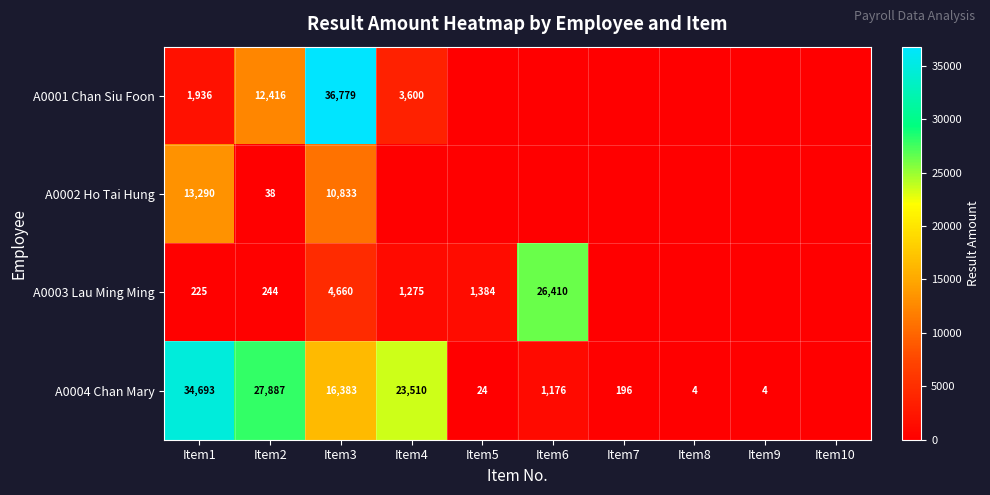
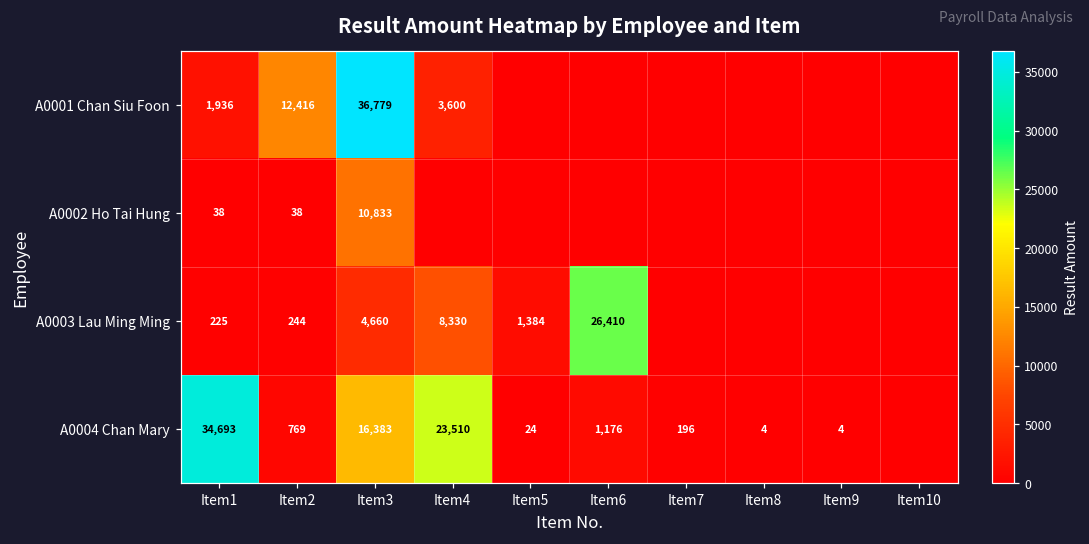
  {
    "A0001 Chan Siu Foon": {
      "Item1": "1,936",
      "Item2": "12,416",
      "Item3": "36,779",
      "Item4": "3,600"
    },
    "A0002 Ho Tai Hung": {
-     "Item1": "13,290",
+     "Item1": "38",
      "Item2": "38",
      "Item3": "10,833"
    },
    "A0003 Lau Ming Ming": {
      "Item1": "225",
      "Item2": "244",
      "Item3": "4,660",
-     "Item4": "1,275",
+     "Item4": "8,330",
      "Item5": "1,384",
      "Item6": "26,410"
    },
    "A0004 Chan Mary": {
      "Item1": "34,693",
-     "Item2": "27,887",
+     "Item2": "769",
      "Item3": "16,383",
      "Item4": "23,510",
      "Item5": "24",
      "Item6": "1,176",
      "Item7": "196",
      "Item8": "4",
      "Item9": "4"
    }
  }
